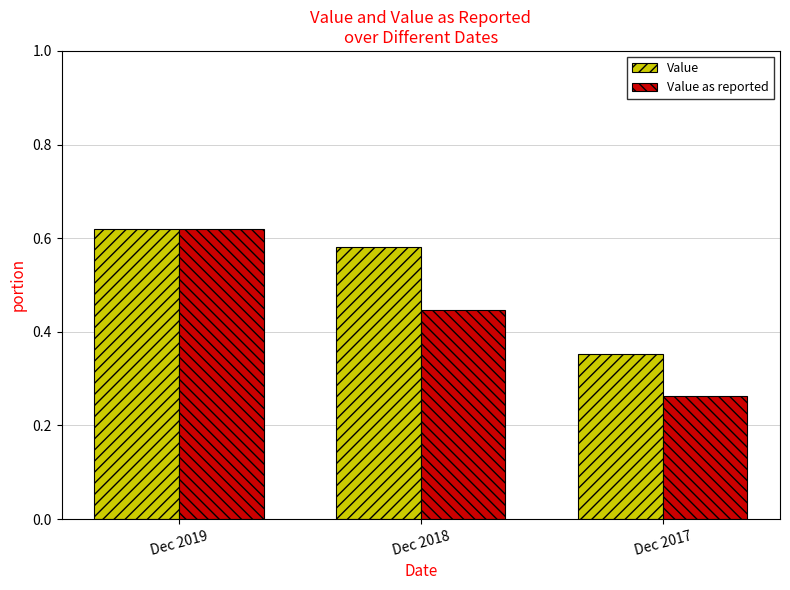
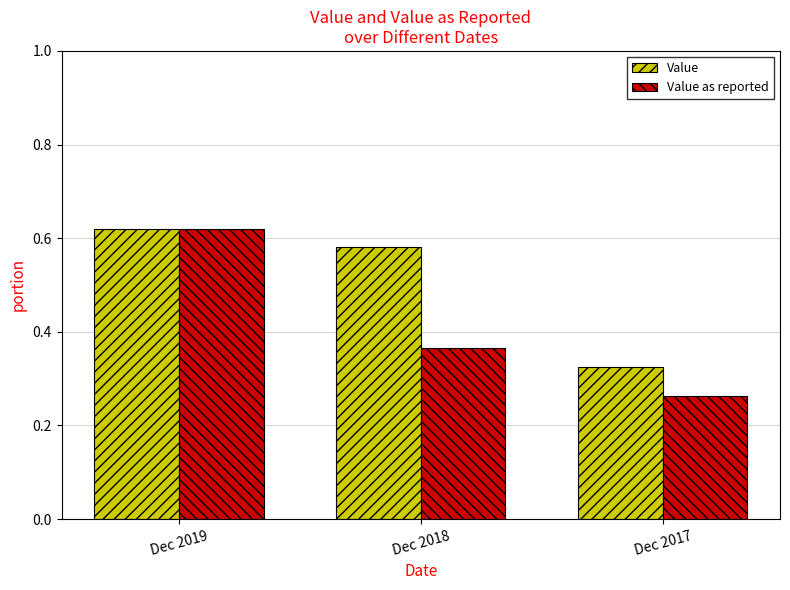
  {
    "Value": {
      "Dec 2019": 0.62,
      "Dec 2018": 0.58,
-     "Dec 2017": 0.35
+     "Dec 2017": 0.32
    },
    "Value as reported": {
      "Dec 2019": 0.62,
-     "Dec 2018": 0.45,
+     "Dec 2018": 0.37,
      "Dec 2017": 0.26
    }
  }
